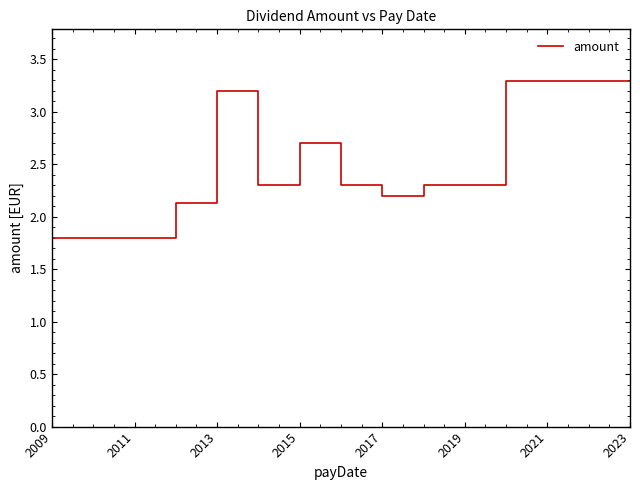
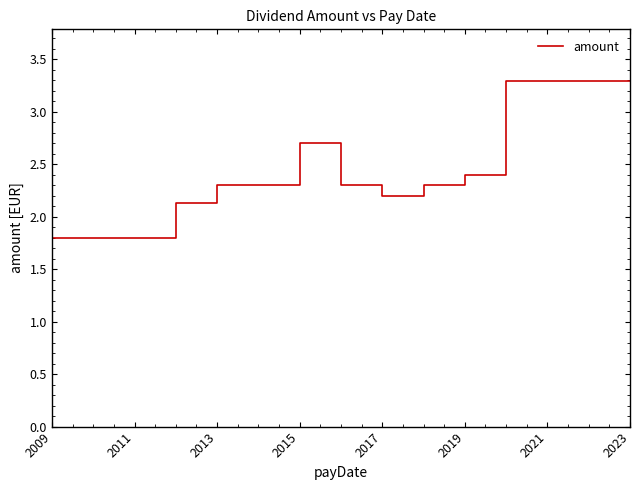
  {
    "2009": 1.8,
    "2011": 1.8,
-   "2013": 3.2,
+   "2013": 2.3,
    "2015": 2.7,
    "2017": 2.2,
-   "2019": 2.3,
+   "2019": 2.4,
    "2021": 3.3,
    "2023": 3.3
  }
